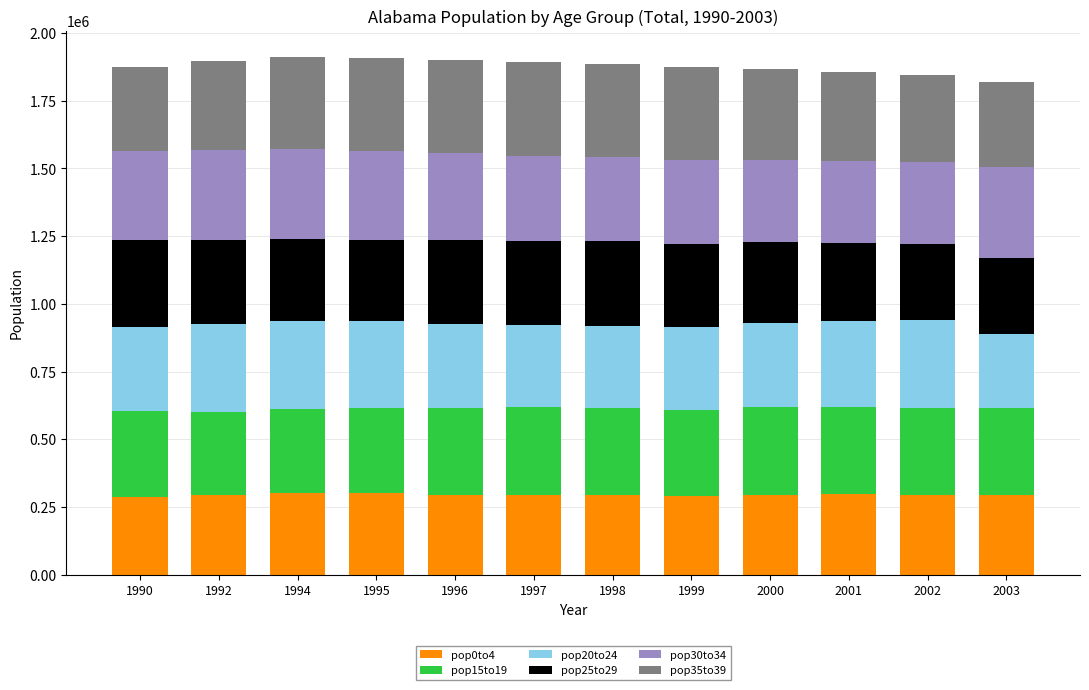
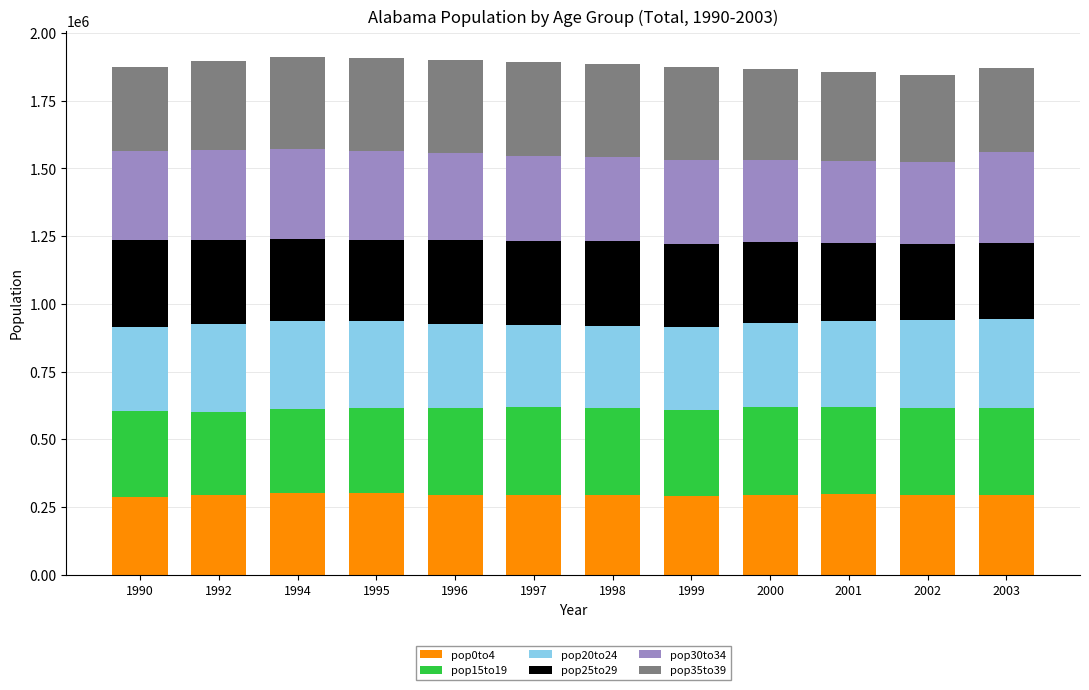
  {
    "pop0to4": {
      "1990": 290000,
      "1992": 290000,
      "1994": 300000,
      "1995": 300000,
      "1996": 300000,
      "1997": 300000,
      "1998": 290000,
      "1999": 290000,
      "2000": 300000,
      "2001": 300000,
      "2002": 300000,
      "2003": 300000
    },
    "pop15to19": {
      "1990": 320000,
      "1992": 310000,
      "1994": 310000,
      "1995": 320000,
      "1996": 320000,
      "1997": 320000,
      "1998": 320000,
      "1999": 320000,
      "2000": 330000,
      "2001": 320000,
      "2002": 320000,
      "2003": 320000
    },
    "pop20to24": {
      "1990": 310000,
      "1992": 330000,
      "1994": 330000,
      "1995": 320000,
      "1996": 310000,
      "1997": 300000,
      "1998": 310000,
      "1999": 310000,
      "2000": 310000,
      "2001": 320000,
      "2002": 320000,
-     "2003": 270000
+     "2003": 330000
    },
    "pop25to29": {
      "1990": 320000,
      "1992": 310000,
      "1994": 300000,
      "1995": 300000,
      "1996": 310000,
      "1997": 310000,
      "1998": 310000,
      "1999": 310000,
      "2000": 300000,
      "2001": 290000,
      "2002": 280000,
      "2003": 280000
    },
    "pop30to34": {
      "1990": 330000,
      "1992": 330000,
      "1994": 330000,
      "1995": 330000,
      "1996": 320000,
      "1997": 310000,
      "1998": 310000,
      "1999": 310000,
      "2000": 300000,
      "2001": 300000,
      "2002": 300000,
      "2003": 330000
    },
    "pop35to39": {
      "1990": 310000,
      "1992": 330000,
      "1994": 340000,
      "1995": 340000,
      "1996": 340000,
      "1997": 340000,
      "1998": 340000,
      "1999": 340000,
      "2000": 340000,
      "2001": 330000,
      "2002": 320000,
      "2003": 310000
    }
  }
